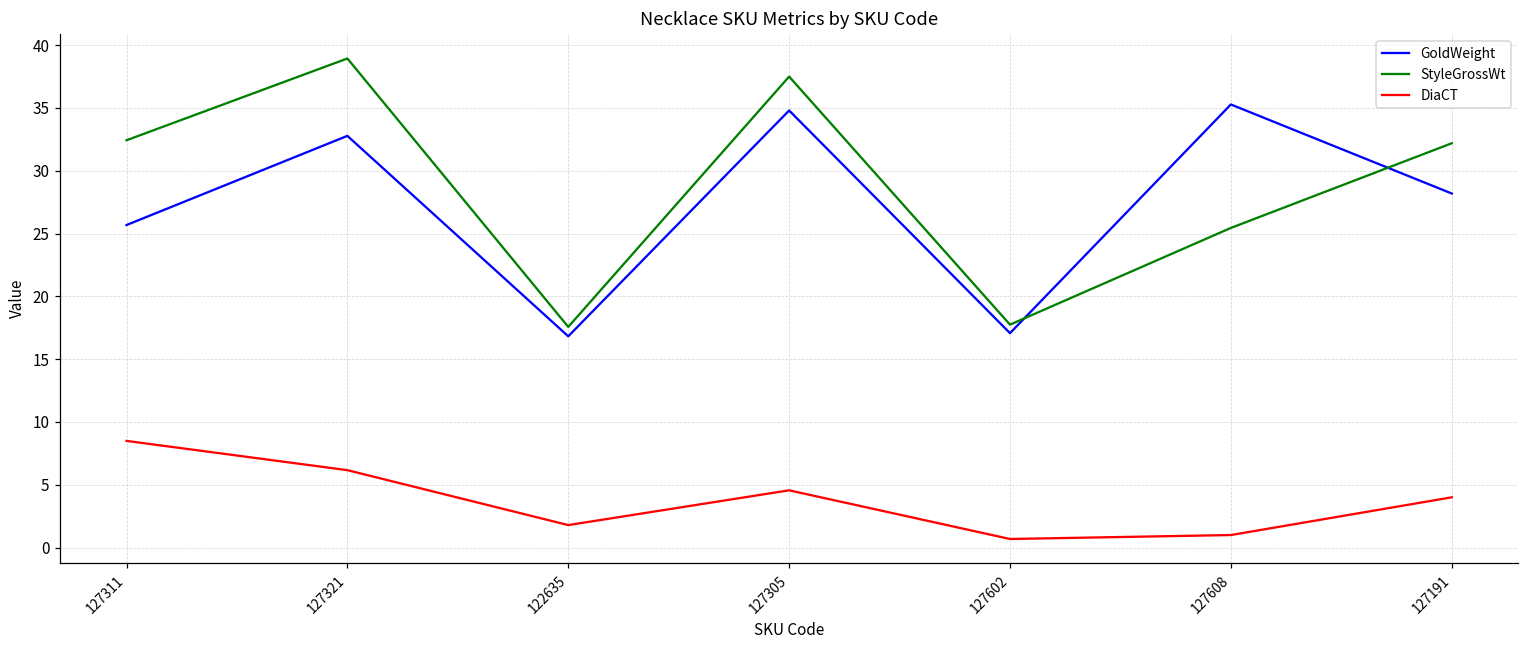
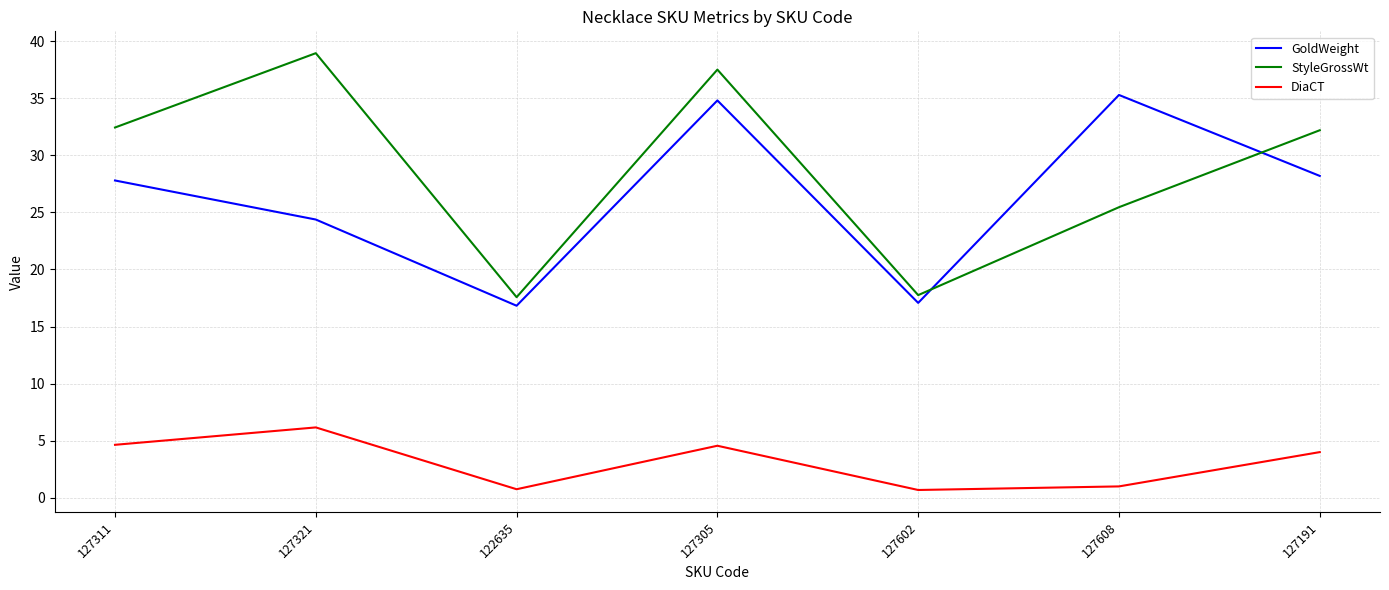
  {
    "GoldWeight": {
-     "127311": 25.7,
-     "127321": 32.8,
+     "127311": 27.8,
+     "127321": 24.4,
      "122635": 16.8,
      "127305": 34.8,
      "127602": 17.1,
      "127608": 35.3,
      "127191": 28.2
    },
    "StyleGrossWt": {
      "127311": 32.4,
      "127321": 38.9,
      "122635": 17.6,
      "127305": 37.5,
      "127602": 17.8,
      "127608": 25.5,
      "127191": 32.2
    },
    "DiaCT": {
-     "127311": 8.5,
+     "127311": 4.6,
      "127321": 6.2,
-     "122635": 1.8,
+     "122635": 0.8,
      "127305": 4.6,
      "127602": 0.7,
      "127608": 1.0,
      "127191": 4.0
    }
  }
